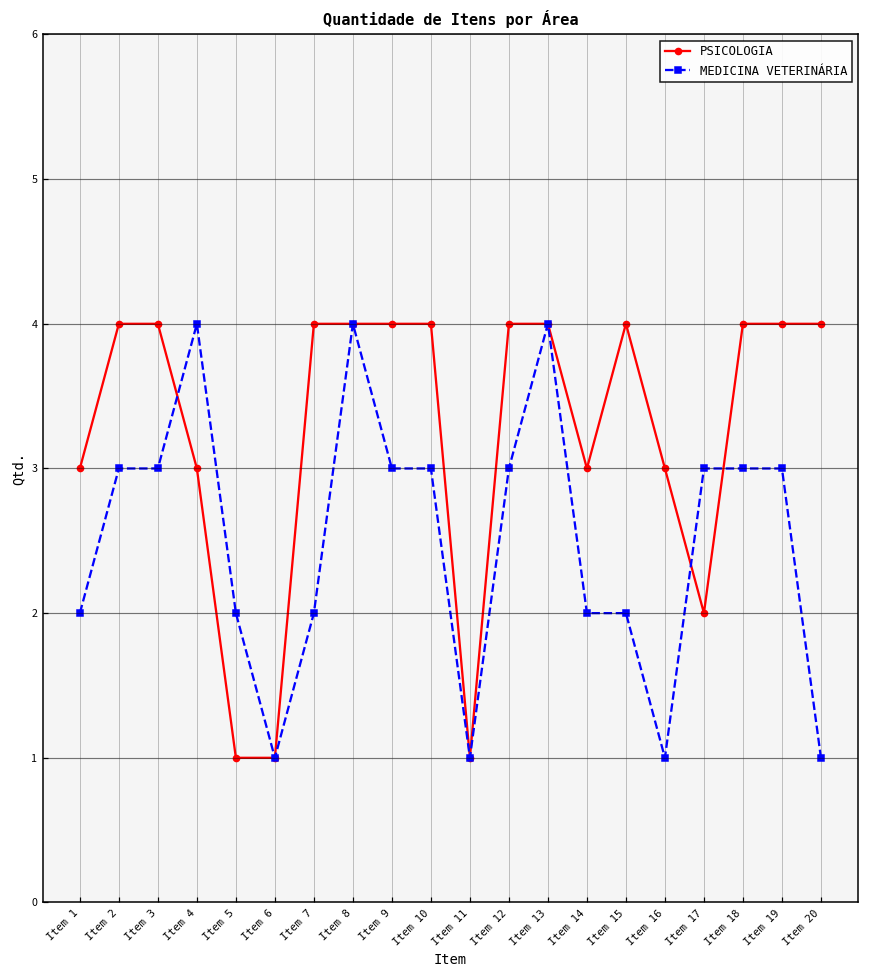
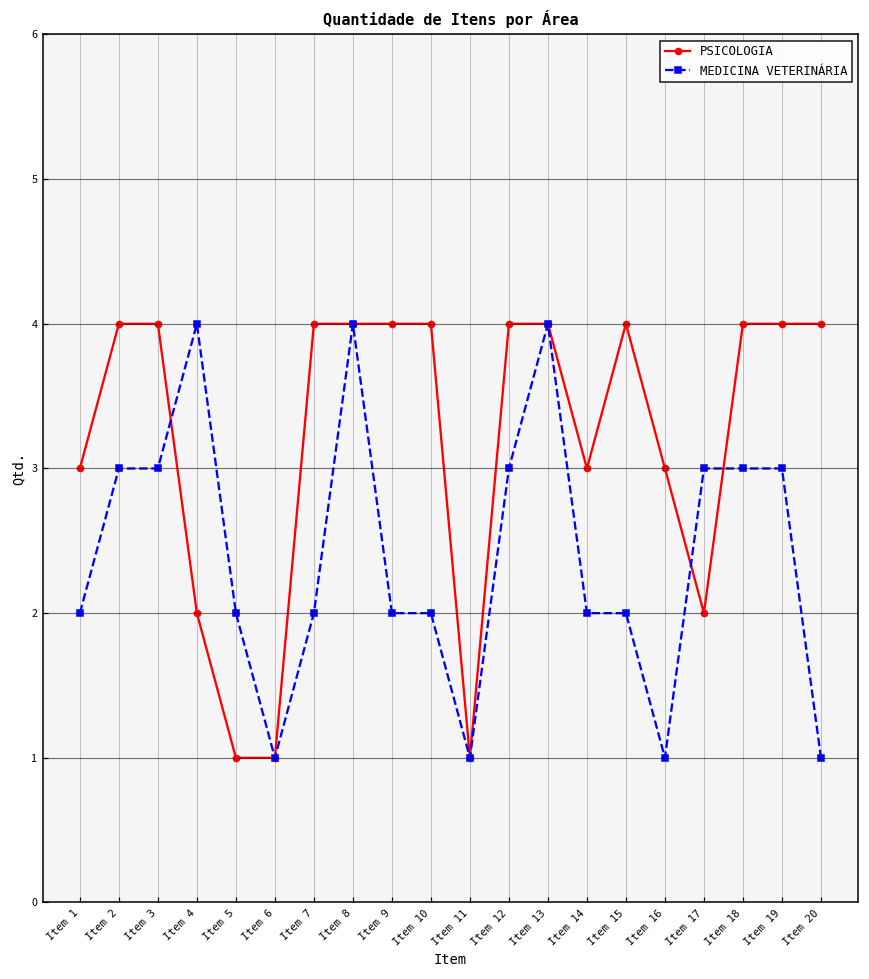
  {
    "PSICOLOGIA": {
      "Item 1": 3,
      "Item 2": 4,
      "Item 3": 4,
-     "Item 4": 3,
+     "Item 4": 2,
      "Item 5": 1,
      "Item 7": 4,
      "Item 9": 4,
      "Item 10": 4,
      "Item 12": 4,
      "Item 14": 3,
      "Item 15": 4,
      "Item 16": 3,
      "Item 17": 2,
      "Item 18": 4,
      "Item 19": 4,
      "Item 20": 4
    },
    "MEDICINA VETERINÁRIA": {
      "Item 1": 2,
      "Item 2": 3,
      "Item 3": 3,
      "Item 4": 4,
      "Item 5": 2,
      "Item 7": 2,
-     "Item 9": 3,
-     "Item 10": 3,
+     "Item 9": 2,
+     "Item 10": 2,
      "Item 12": 3,
      "Item 14": 2,
      "Item 15": 2,
      "Item 16": 1,
      "Item 17": 3,
      "Item 18": 3,
      "Item 19": 3,
      "Item 20": 1
    }
  }
